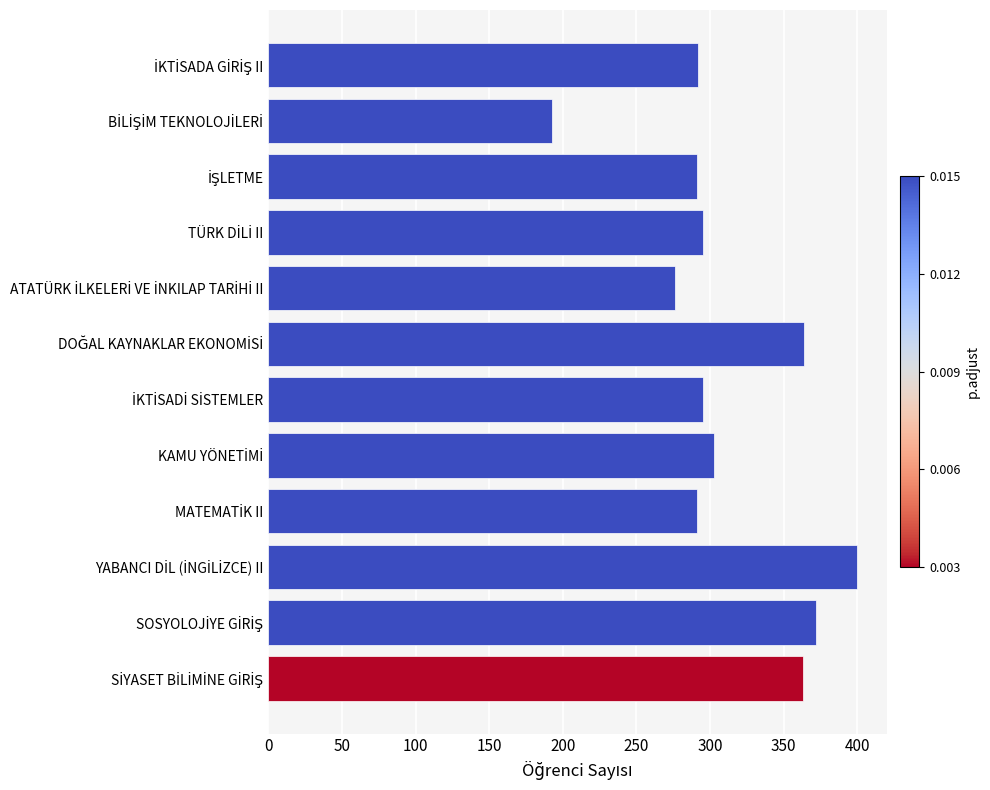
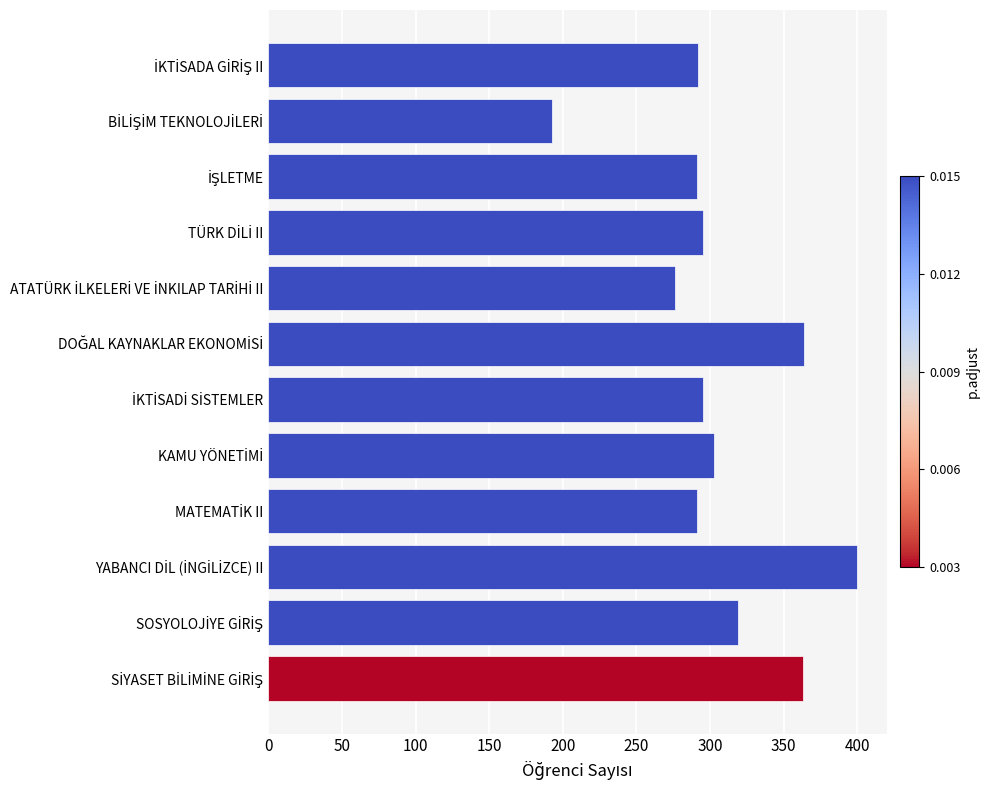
  {
    "İKTİSADA GİRİŞ II": 292,
    "BİLİŞİM TEKNOLOJİLERİ": 193,
    "İŞLETME": 291,
    "TÜRK DİLİ II": 295,
    "ATATÜRK İLKELERİ VE İNKILAP TARİHİ II": 276,
    "DOĞAL KAYNAKLAR EKONOMİSİ": 364,
    "İKTİSADİ SİSTEMLER": 295,
    "KAMU YÖNETİMİ": 303,
    "MATEMATİK II": 291,
    "YABANCI DİL (İNGİLİZCE) II": 400,
-   "SOSYOLOJİYE GİRİŞ": 372,
+   "SOSYOLOJİYE GİRİŞ": 319,
    "SİYASET BİLİMİNE GİRİŞ": 363
  }
